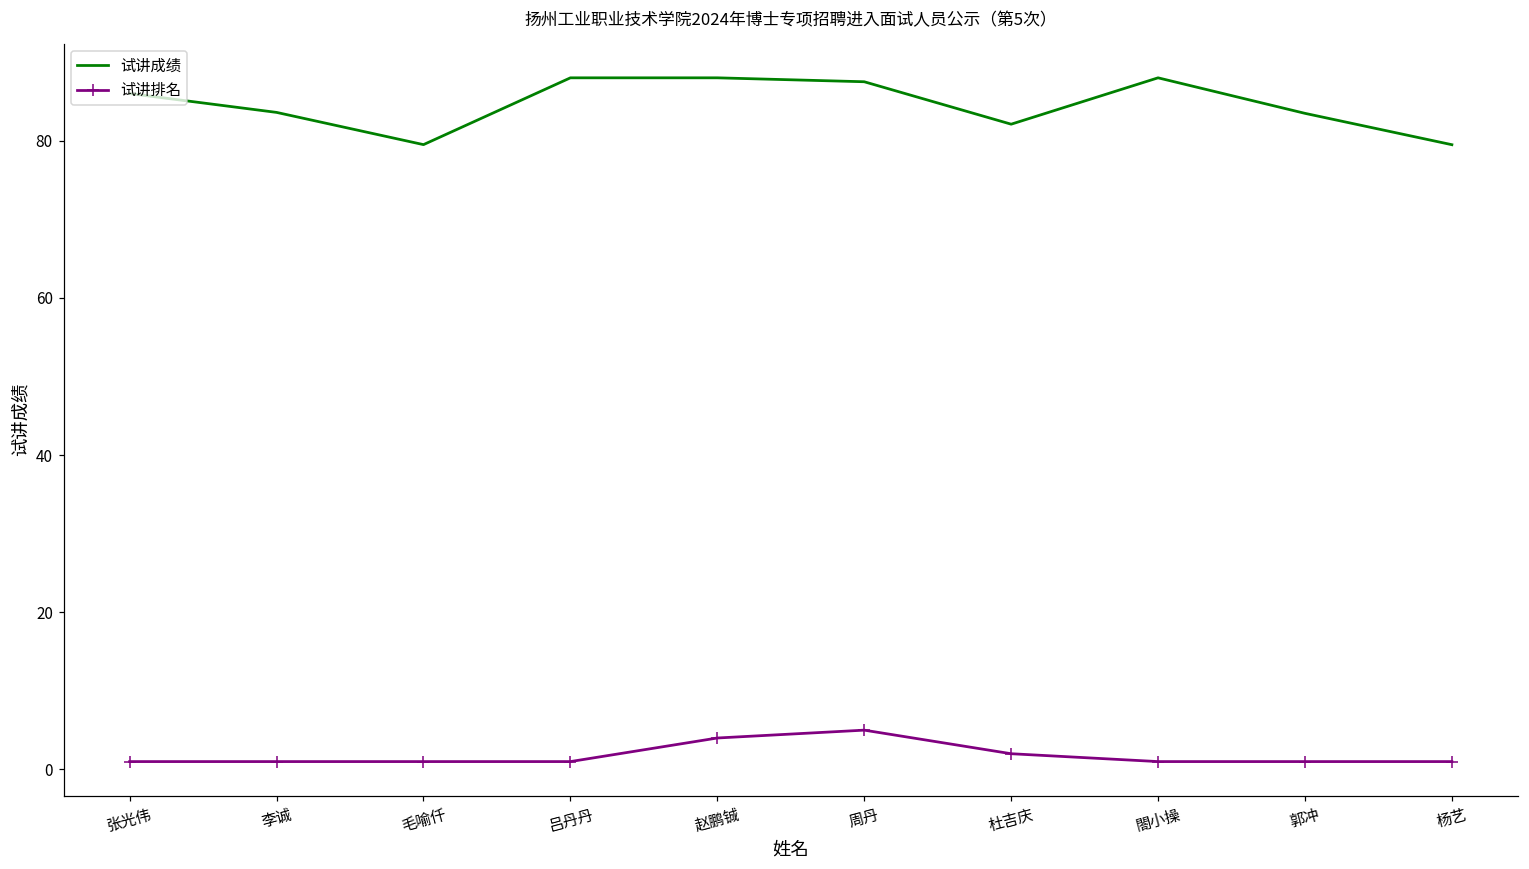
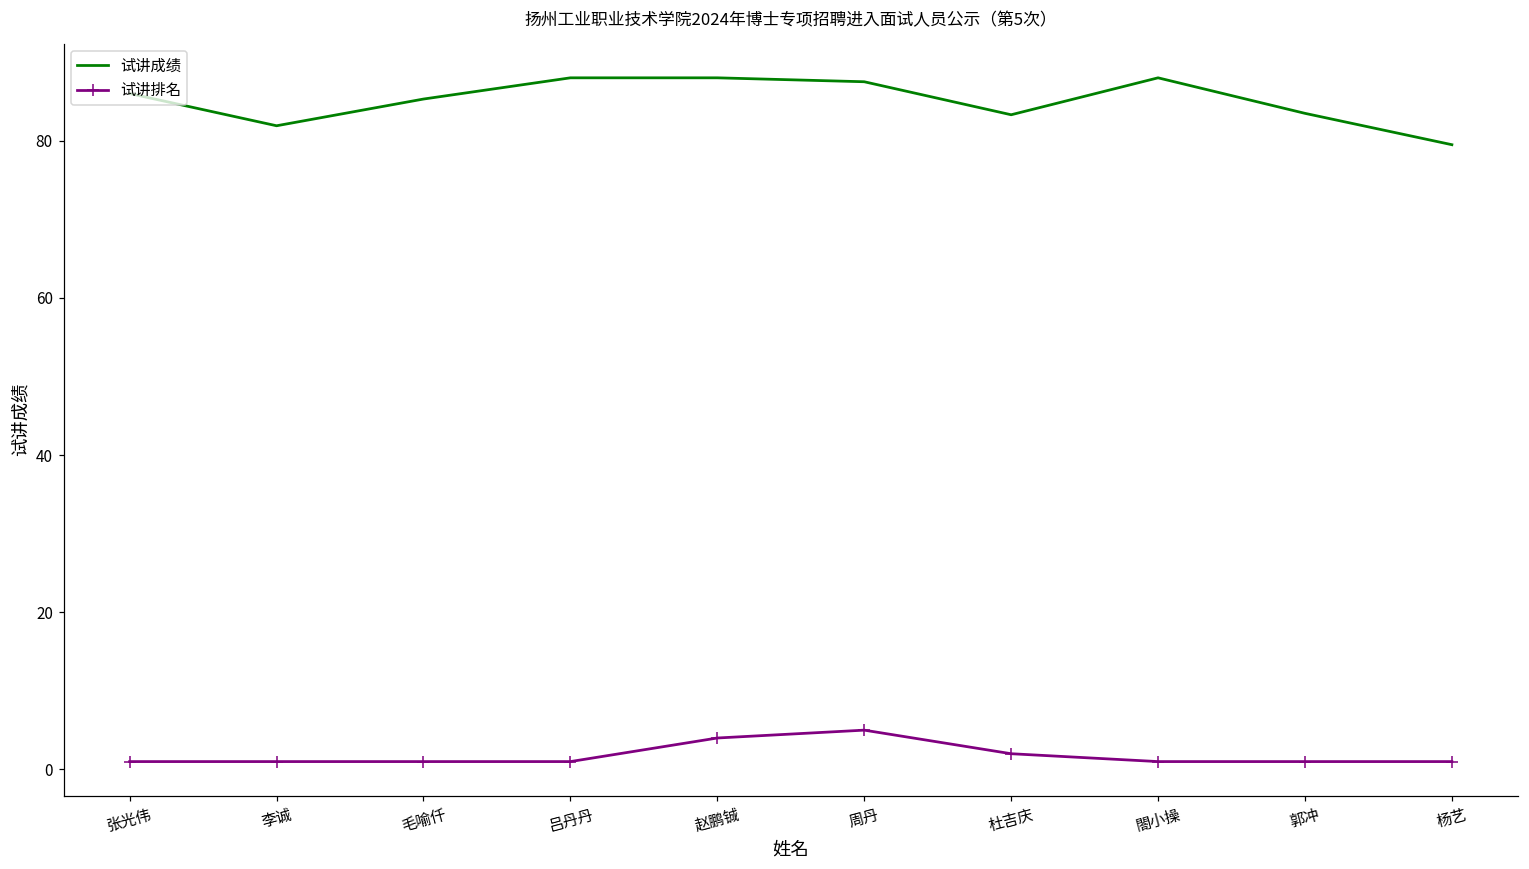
  {
    "试讲成绩": {
-     "李诚": 84,
-     "毛喻仟": 80,
+     "李诚": 82,
+     "毛喻仟": 85,
      "吕丹丹": 88,
      "赵鹏铖": 88,
      "周丹": 88,
-     "杜吉庆": 82,
+     "杜吉庆": 83,
      "閤小操": 88,
      "郭冲": 83,
      "杨艺": 79
    },
    "试讲排名": {
      "张光伟": 1,
      "李诚": 1,
      "毛喻仟": 1,
      "吕丹丹": 1,
      "赵鹏铖": 4,
      "周丹": 5,
      "杜吉庆": 2,
      "閤小操": 1,
      "郭冲": 1,
      "杨艺": 1
    }
  }
